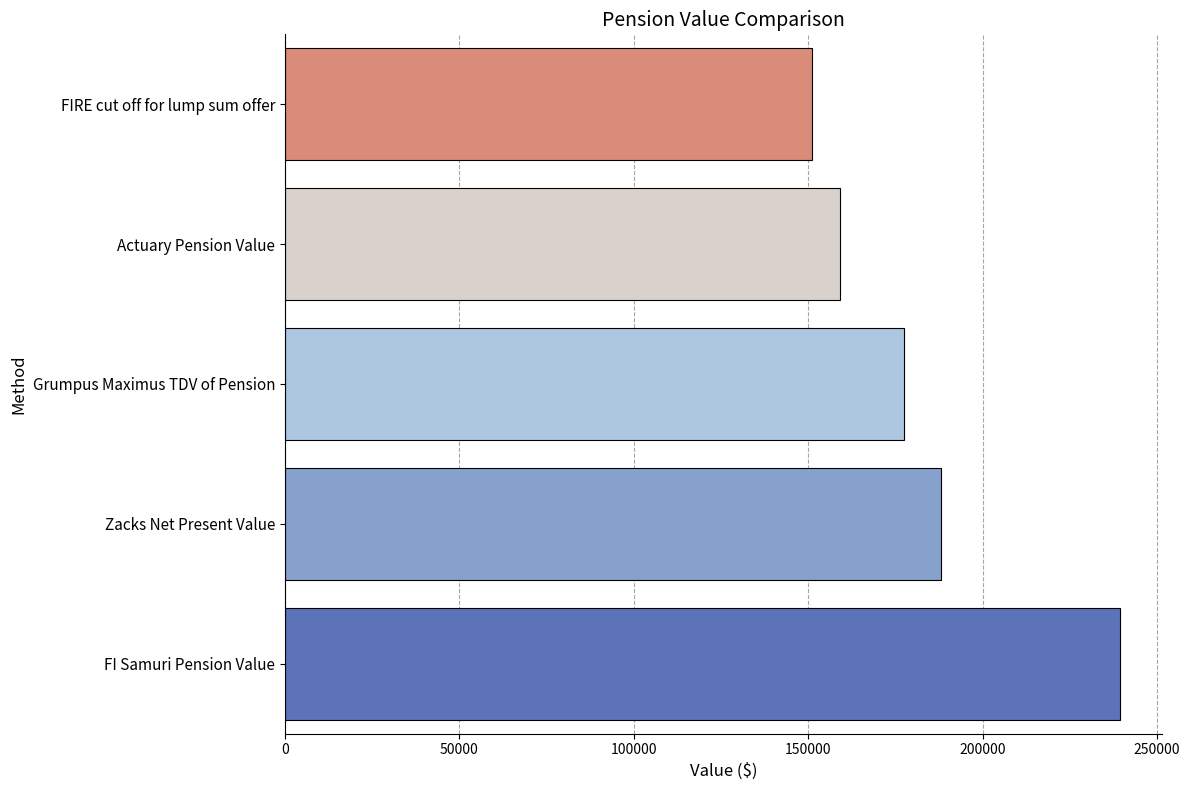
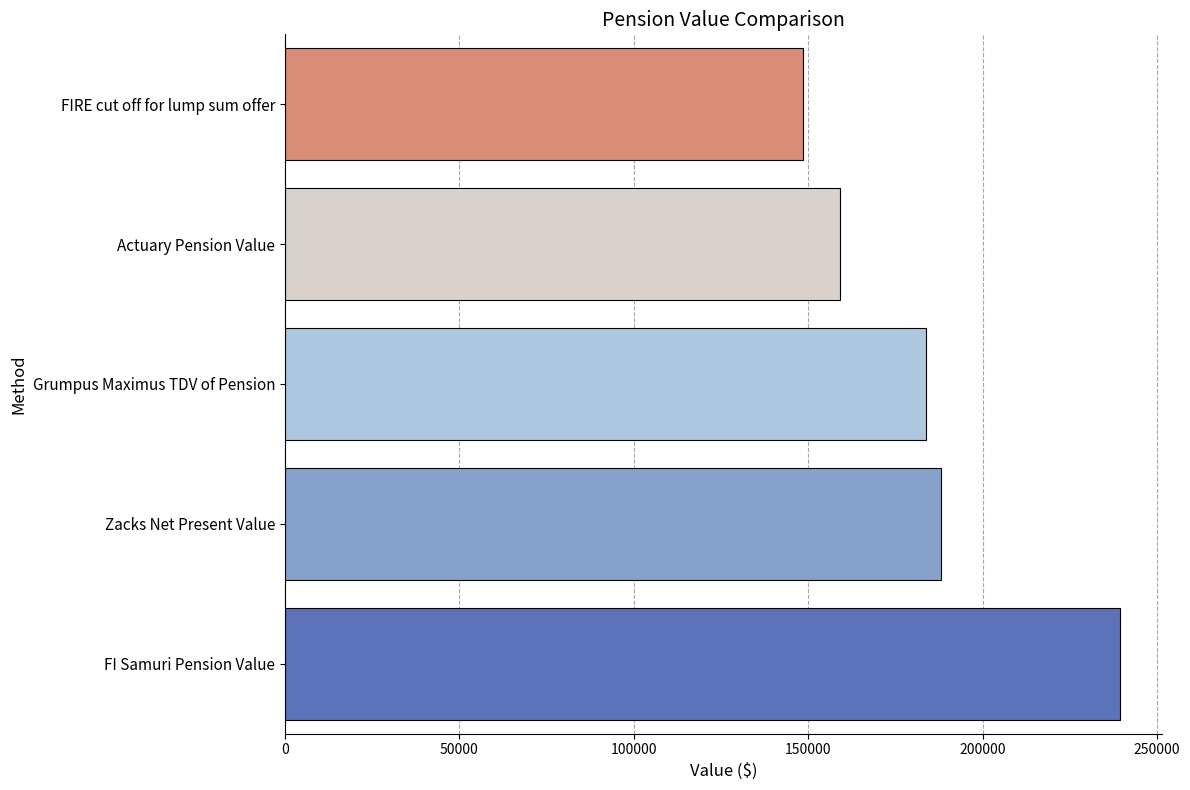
  {
-   "FIRE cut off for lump sum offer": 151000,
+   "FIRE cut off for lump sum offer": 148000,
    "Actuary Pension Value": 159000,
-   "Grumpus Maximus TDV of Pension": 178000,
+   "Grumpus Maximus TDV of Pension": 184000,
    "Zacks Net Present Value": 188000,
    "FI Samuri Pension Value": 239000
  }
